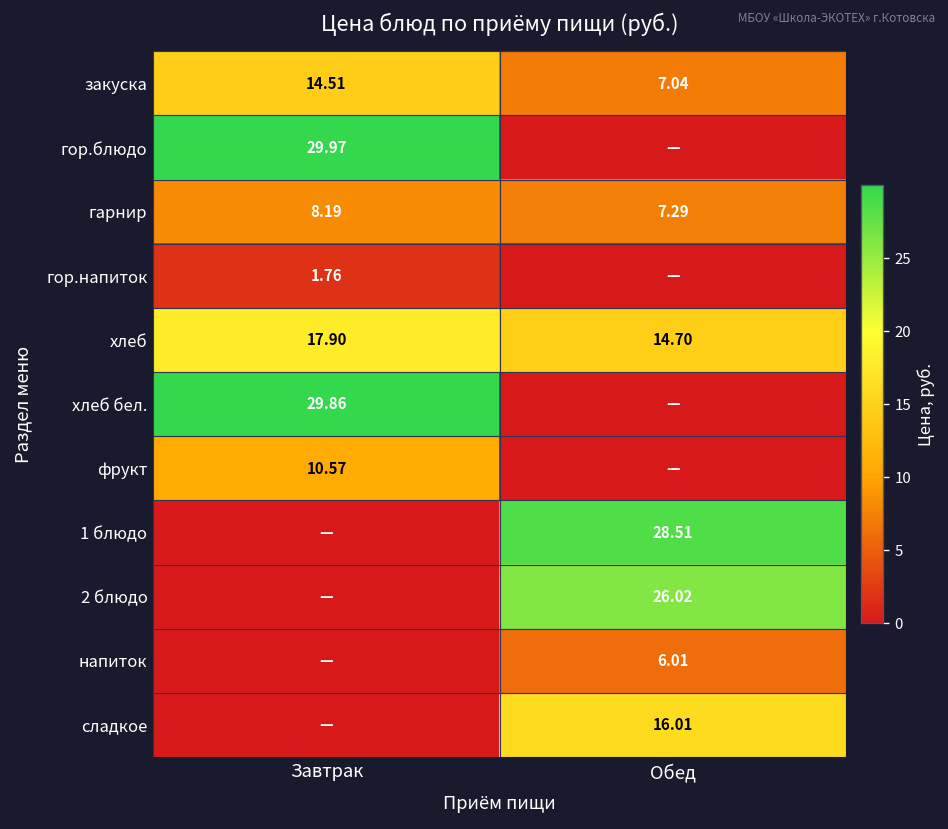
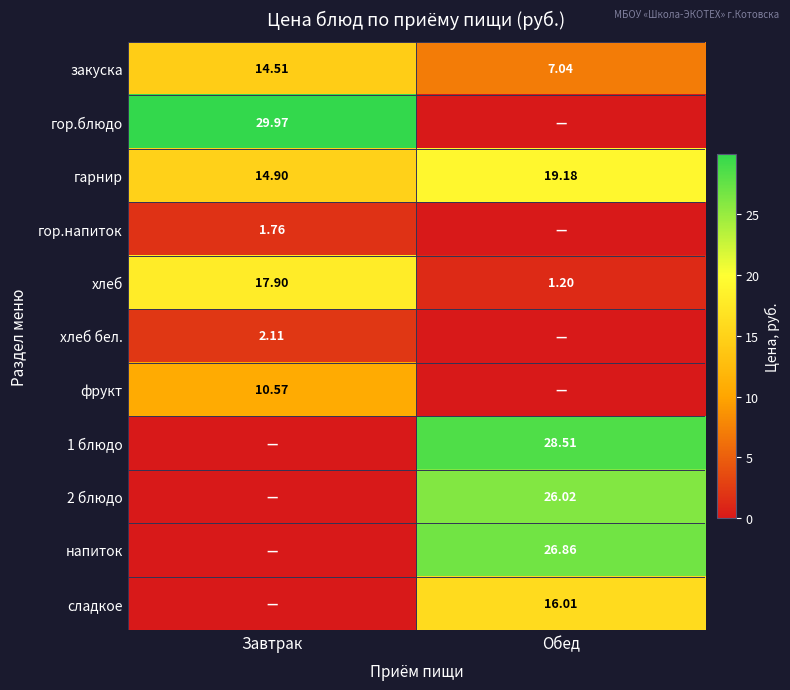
  {
    "закуска": {
      "Завтрак": 14.51,
      "Обед": 7.04
    },
    "гор.блюдо": {
      "Завтрак": 29.97
    },
    "гарнир": {
-     "Завтрак": 8.19,
-     "Обед": 7.29
+     "Завтрак": 14.90,
+     "Обед": 19.18
    },
    "гор.напиток": {
      "Завтрак": 1.76
    },
    "хлеб": {
      "Завтрак": 17.90,
-     "Обед": 14.70
+     "Обед": 1.20
    },
    "хлеб бел.": {
-     "Завтрак": 29.86
+     "Завтрак": 2.11
    },
    "фрукт": {
      "Завтрак": 10.57
    },
    "1 блюдо": {
      "Обед": 28.51
    },
    "2 блюдо": {
      "Обед": 26.02
    },
    "напиток": {
-     "Обед": 6.01
+     "Обед": 26.86
    },
    "сладкое": {
      "Обед": 16.01
    }
  }
